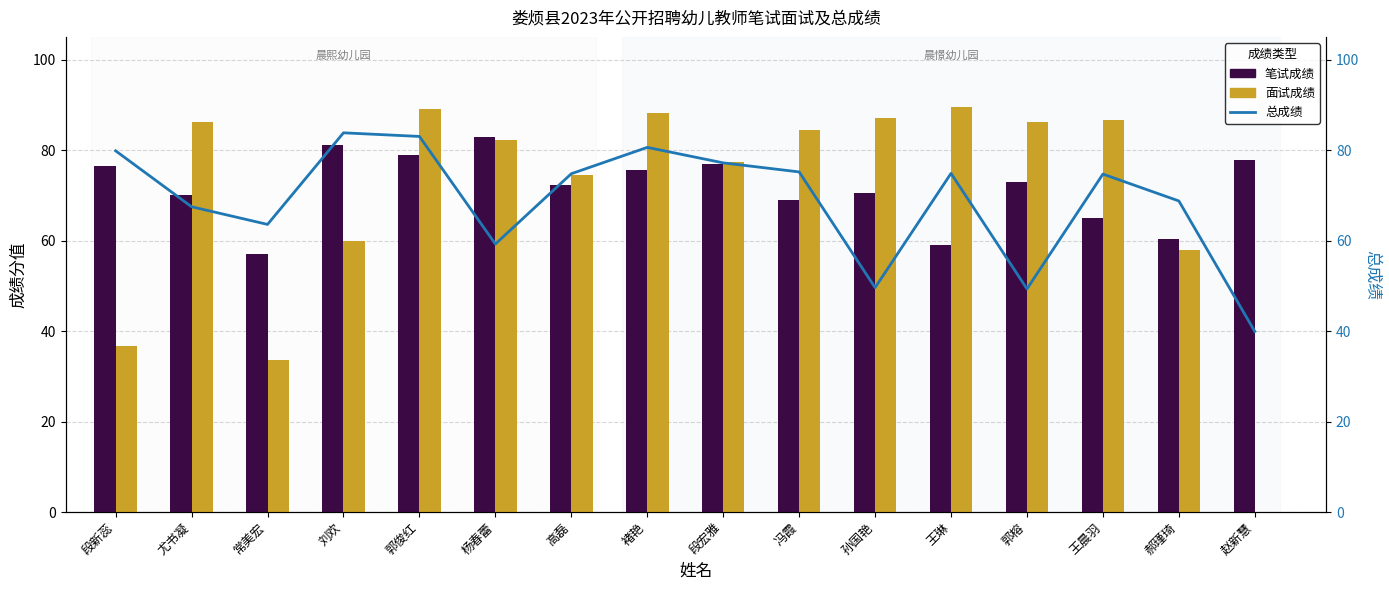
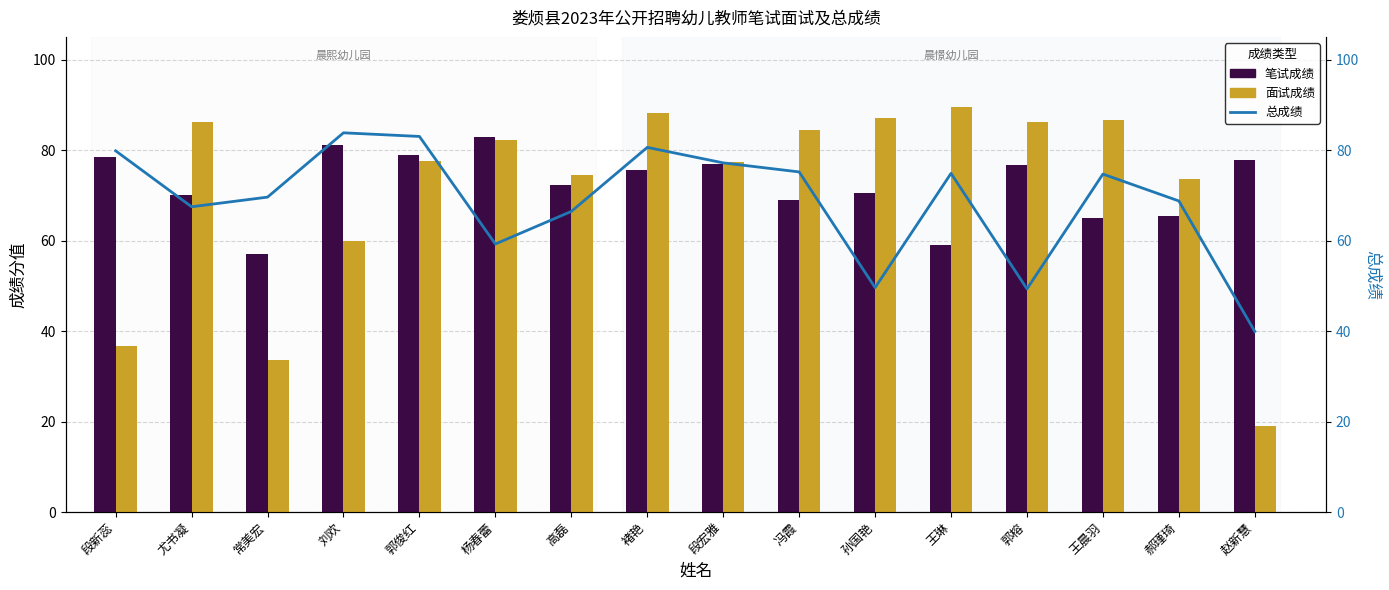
  {
    "笔试成绩": {
-     "段新蕊": 77,
+     "段新蕊": 78,
      "尤书凝": 70,
      "常美宏": 57,
      "刘欢": 81,
      "郭俊红": 79,
      "杨春蕾": 83,
      "高磊": 72,
      "褚艳": 76,
      "段宏雅": 77,
      "冯霞": 69,
      "孙国艳": 71,
      "王琳": 59,
-     "郭榕": 73,
+     "郭榕": 77,
      "王晨羽": 65,
-     "郝瑾琦": 60,
+     "郝瑾琦": 66,
      "赵新慧": 78
    },
    "面试成绩": {
      "段新蕊": 37,
      "尤书凝": 86,
      "常美宏": 34,
      "刘欢": 60,
-     "郭俊红": 89,
+     "郭俊红": 78,
      "杨春蕾": 82,
      "高磊": 74,
      "褚艳": 88,
      "段宏雅": 77,
      "冯霞": 84,
      "孙国艳": 87,
      "王琳": 90,
      "郭榕": 86,
      "王晨羽": 87,
-     "郝瑾琦": 58,
-     "赵新慧": 0
+     "郝瑾琦": 74,
+     "赵新慧": 19
    },
    "总成绩": {
      "段新蕊": 80,
      "尤书凝": 67,
-     "常美宏": 64,
+     "常美宏": 70,
      "刘欢": 84,
      "郭俊红": 83,
      "杨春蕾": 59,
-     "高磊": 75,
+     "高磊": 66,
      "褚艳": 81,
      "段宏雅": 77,
      "冯霞": 75,
      "孙国艳": 50,
      "王琳": 75,
      "郭榕": 49,
      "王晨羽": 75,
      "郝瑾琦": 69,
      "赵新慧": 40
    }
  }
